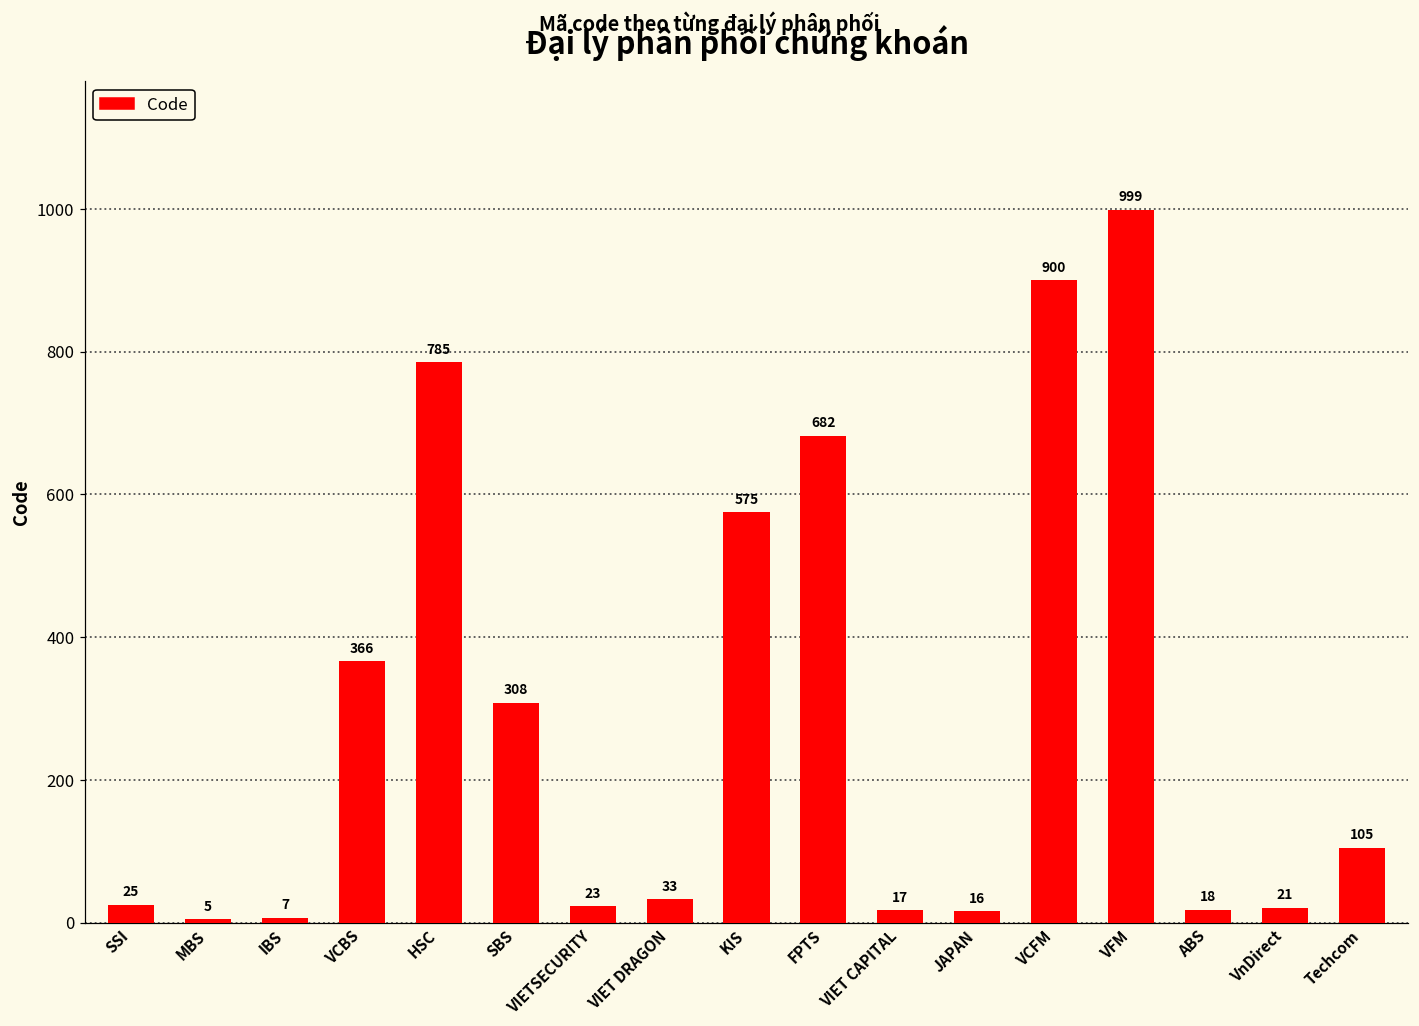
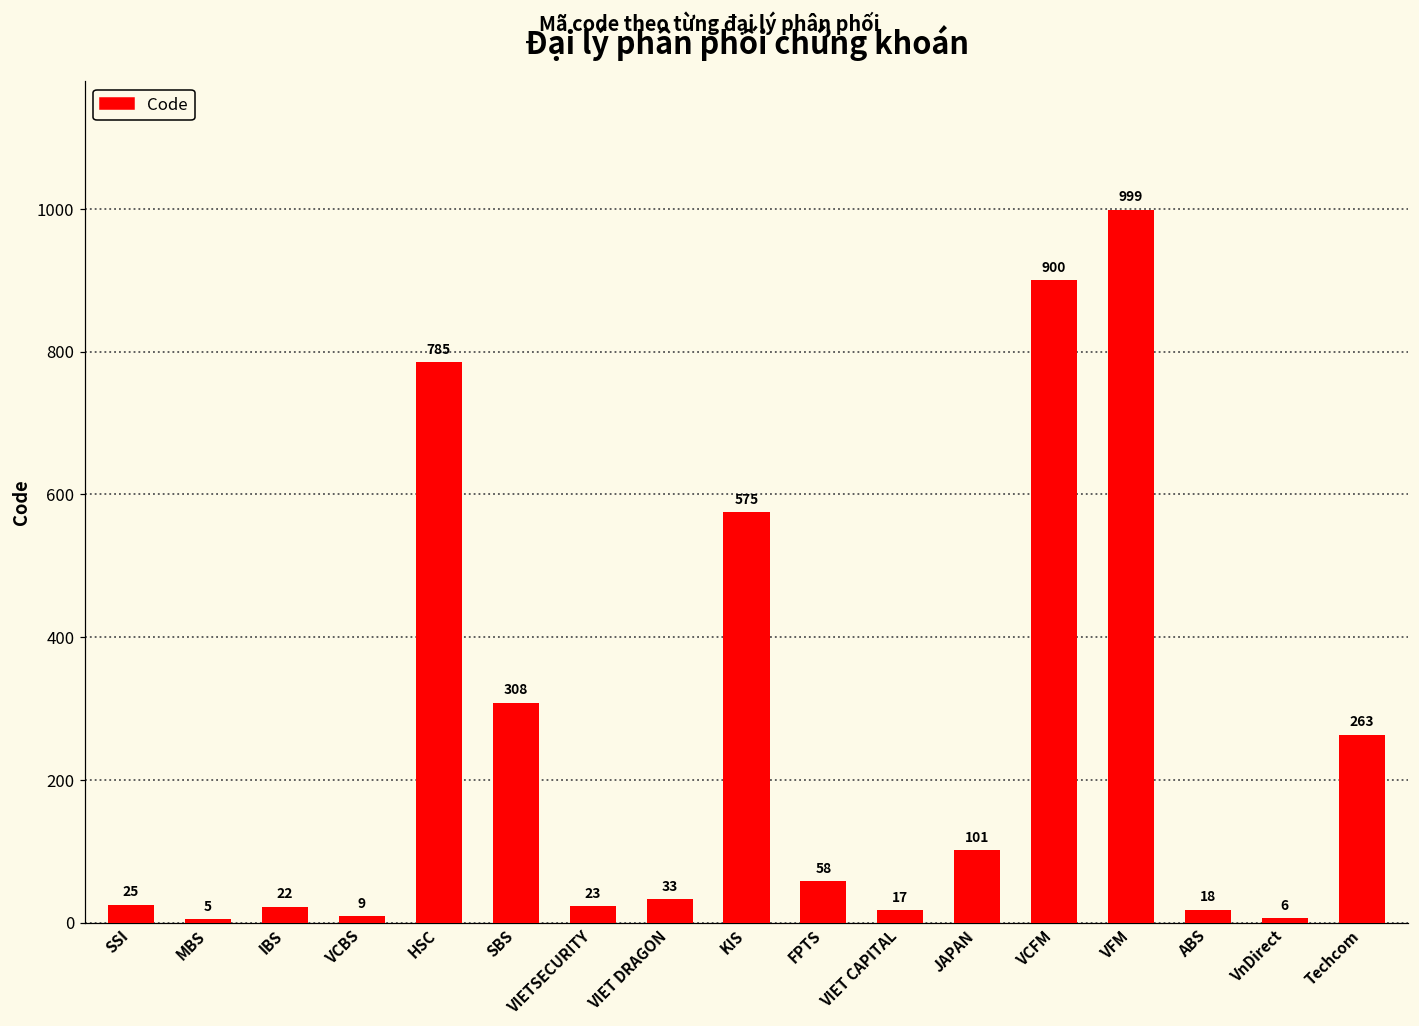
  {
    "SSI": 25,
    "MBS": 5,
-   "IBS": 7,
-   "VCBS": 366,
+   "IBS": 22,
+   "VCBS": 9,
    "HSC": 785,
    "SBS": 308,
    "VIETSECURITY": 23,
    "VIET DRAGON": 33,
    "KIS": 575,
-   "FPTS": 682,
+   "FPTS": 58,
    "VIET CAPITAL": 17,
-   "JAPAN": 16,
+   "JAPAN": 101,
    "VCFM": 900,
    "VFM": 999,
    "ABS": 18,
-   "VnDirect": 21,
-   "Techcom": 105
+   "VnDirect": 6,
+   "Techcom": 263
  }
